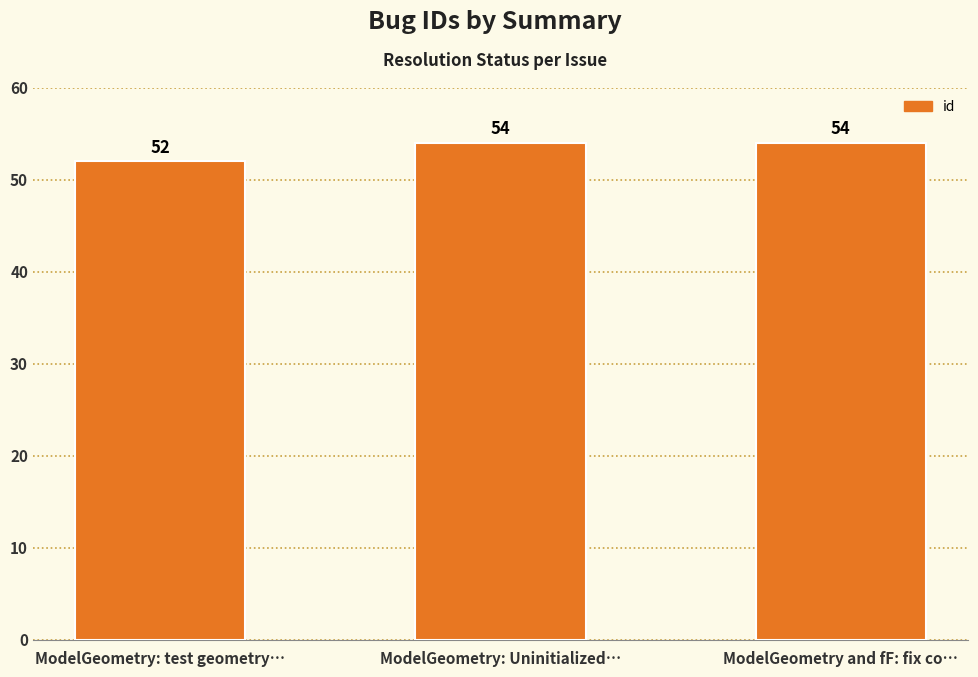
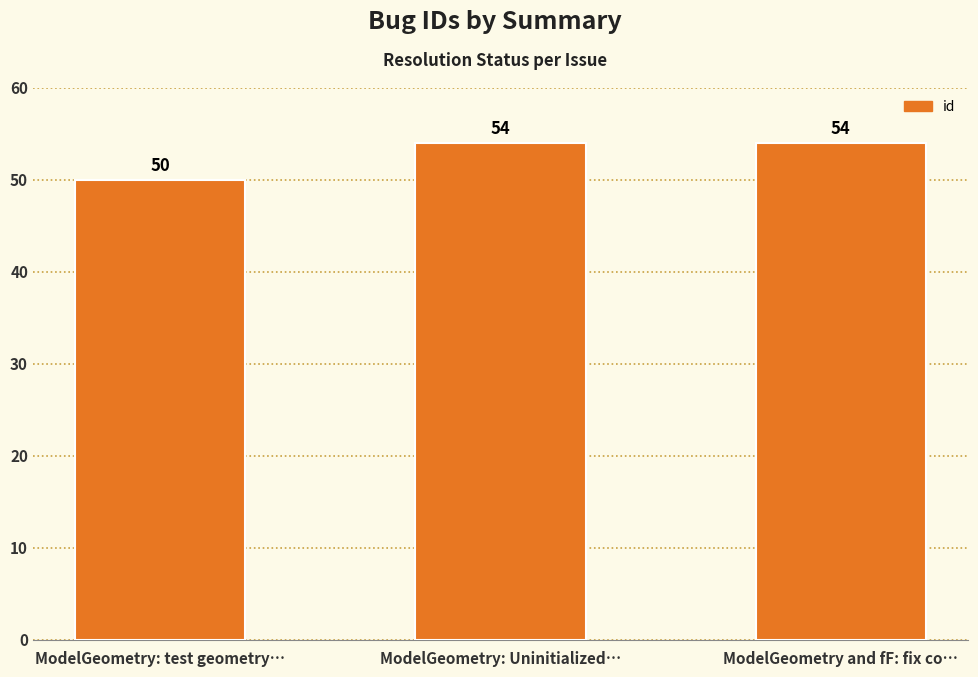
  {
-   "ModelGeometry: test geometry…": 52,
+   "ModelGeometry: test geometry…": 50,
    "ModelGeometry: Uninitialized…": 54,
    "ModelGeometry and fF: fix co…": 54
  }
